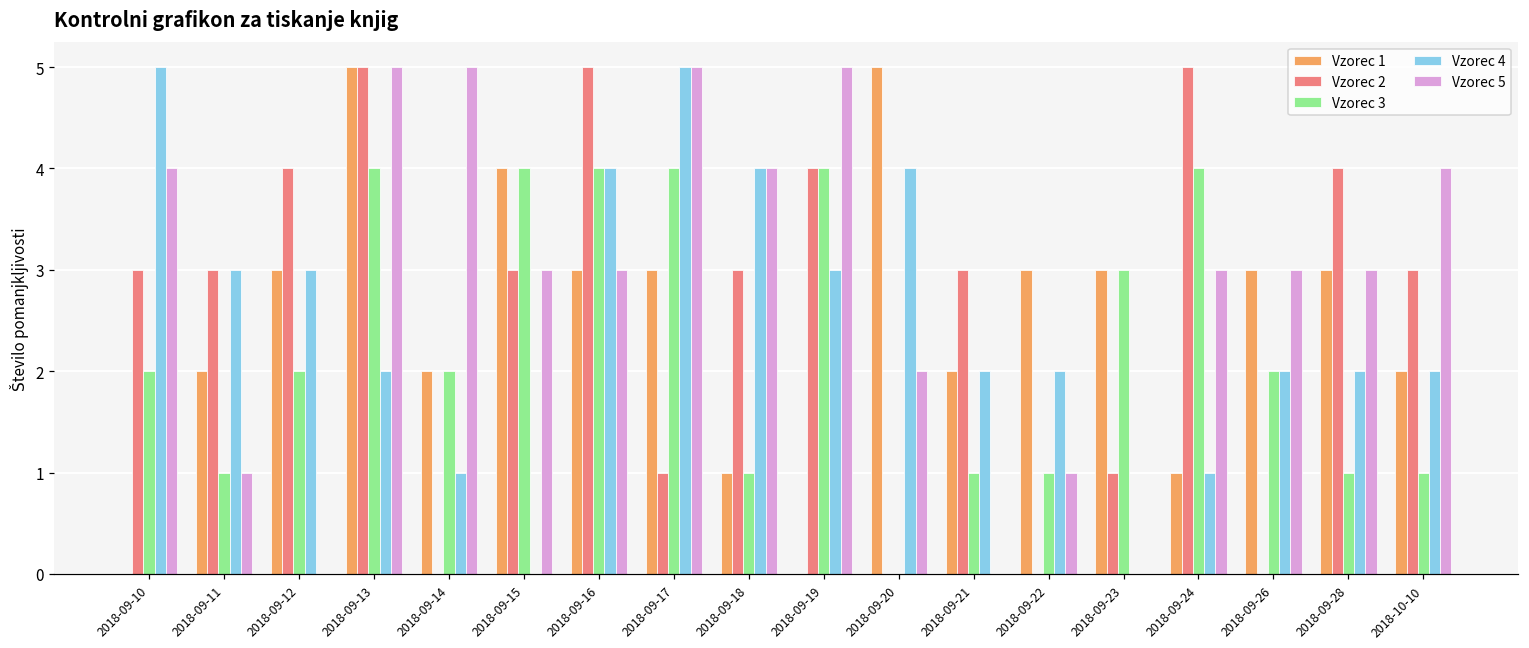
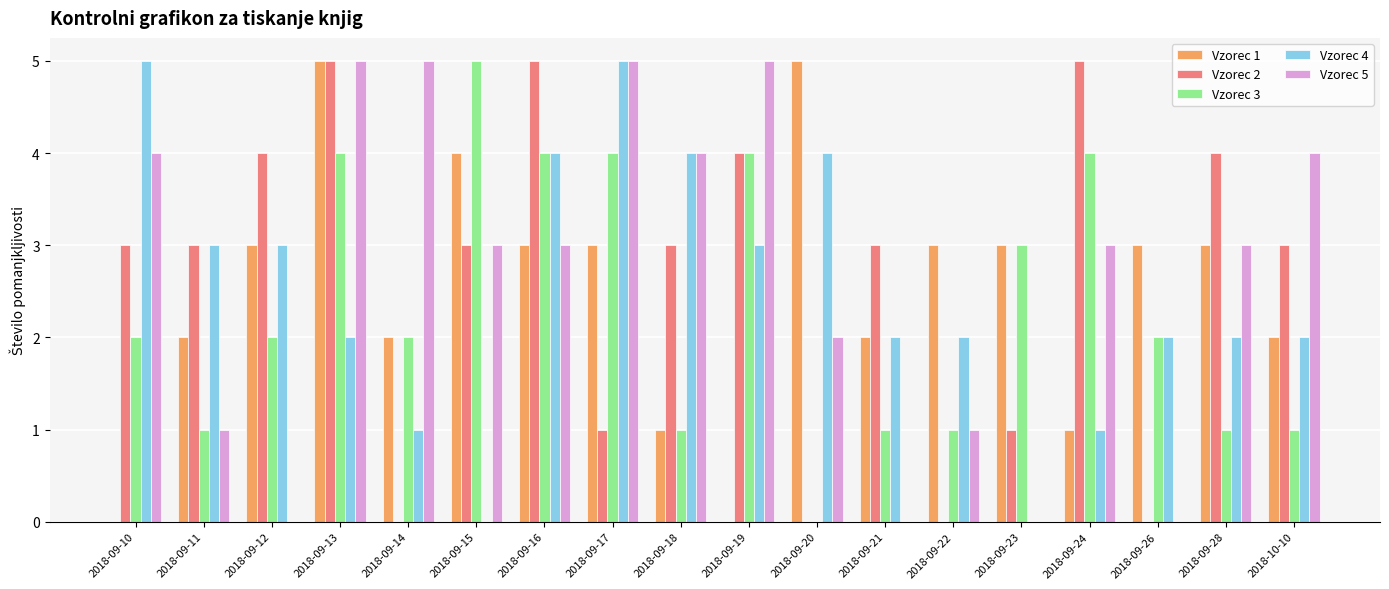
  {
    "Vzorec 3": {
      "2018-09-10": 2,
      "2018-09-11": 1,
      "2018-09-12": 2,
      "2018-09-13": 4,
      "2018-09-14": 2,
-     "2018-09-15": 4,
+     "2018-09-15": 5,
      "2018-09-16": 4,
      "2018-09-17": 4,
      "2018-09-18": 1,
      "2018-09-19": 4,
      "2018-09-20": 0,
      "2018-09-21": 1,
      "2018-09-22": 1,
      "2018-09-23": 3,
      "2018-09-24": 4,
      "2018-09-26": 2,
      "2018-09-28": 1,
      "2018-10-10": 1
    },
    "Vzorec 4": {
      "2018-09-10": 5,
      "2018-09-11": 3,
      "2018-09-12": 3,
      "2018-09-13": 2,
      "2018-09-14": 1,
      "2018-09-15": 0,
      "2018-09-16": 4,
      "2018-09-17": 5,
      "2018-09-18": 4,
      "2018-09-19": 3,
      "2018-09-20": 4,
      "2018-09-21": 2,
      "2018-09-22": 2,
      "2018-09-23": 0,
      "2018-09-24": 1,
      "2018-09-26": 2,
      "2018-09-28": 2,
      "2018-10-10": 2
    },
    "Vzorec 5": {
      "2018-09-10": 4,
      "2018-09-11": 1,
      "2018-09-12": 0,
      "2018-09-13": 5,
      "2018-09-14": 5,
      "2018-09-15": 3,
      "2018-09-16": 3,
      "2018-09-17": 5,
      "2018-09-18": 4,
      "2018-09-19": 5,
      "2018-09-20": 2,
      "2018-09-21": 0,
      "2018-09-22": 1,
      "2018-09-23": 0,
      "2018-09-24": 3,
-     "2018-09-26": 3,
+     "2018-09-26": 0,
      "2018-09-28": 3,
      "2018-10-10": 4
    }
  }
